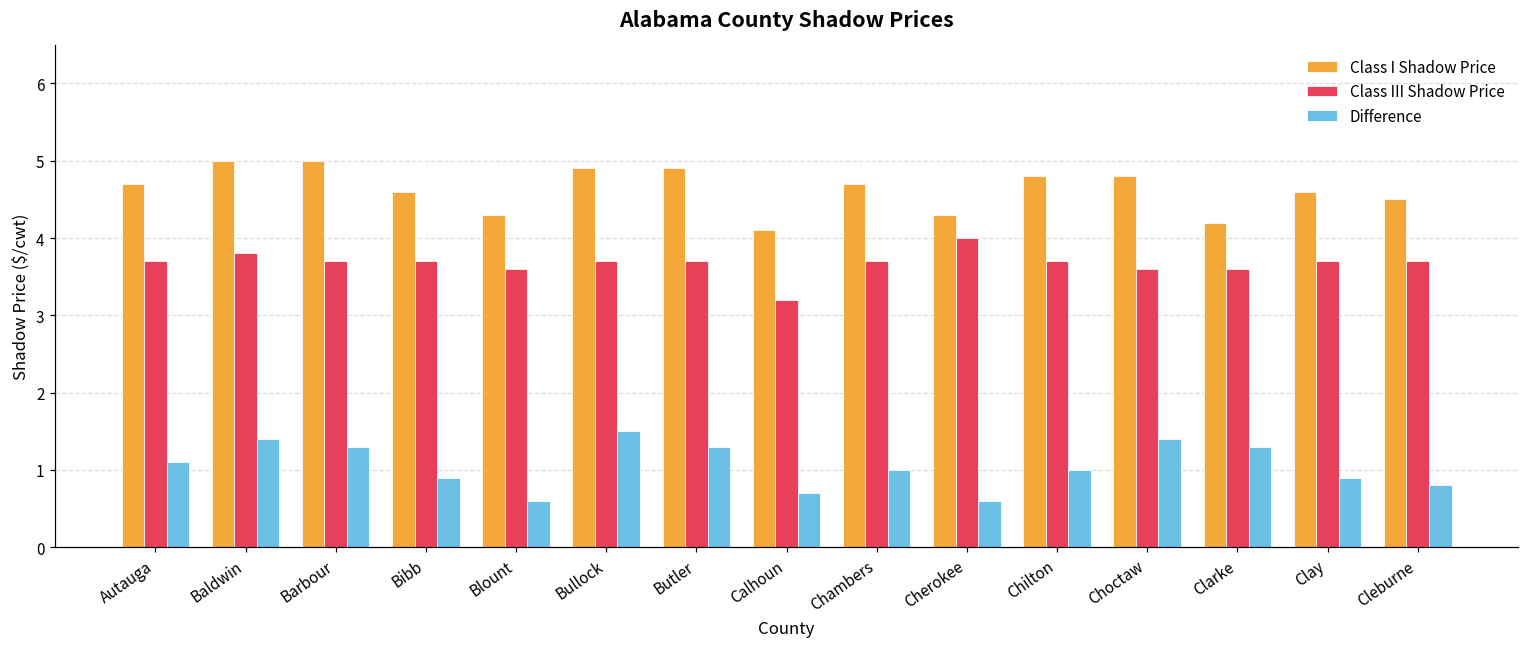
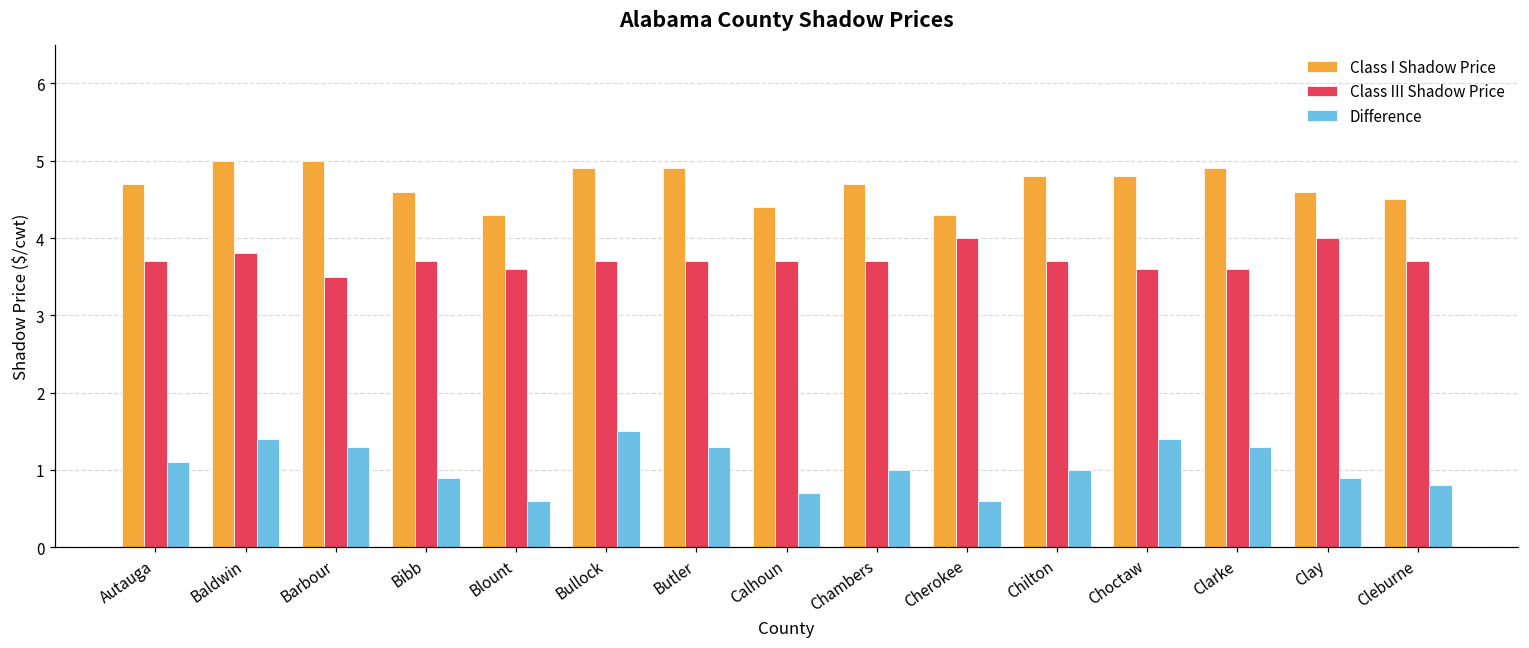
  {
    "Class I Shadow Price": {
      "Autauga": 4.7,
      "Baldwin": 5.0,
      "Barbour": 5.0,
      "Bibb": 4.6,
      "Blount": 4.3,
      "Bullock": 4.9,
      "Butler": 4.9,
-     "Calhoun": 4.1,
+     "Calhoun": 4.4,
      "Chambers": 4.7,
      "Cherokee": 4.3,
      "Chilton": 4.8,
      "Choctaw": 4.8,
-     "Clarke": 4.2,
+     "Clarke": 4.9,
      "Clay": 4.6,
      "Cleburne": 4.5
    },
    "Class III Shadow Price": {
      "Autauga": 3.7,
      "Baldwin": 3.8,
-     "Barbour": 3.7,
+     "Barbour": 3.5,
      "Bibb": 3.7,
      "Blount": 3.6,
      "Bullock": 3.7,
      "Butler": 3.7,
-     "Calhoun": 3.2,
+     "Calhoun": 3.7,
      "Chambers": 3.7,
      "Cherokee": 4.0,
      "Chilton": 3.7,
      "Choctaw": 3.6,
      "Clarke": 3.6,
-     "Clay": 3.7,
+     "Clay": 4.0,
      "Cleburne": 3.7
    },
    "Difference": {
      "Autauga": 1.1,
      "Baldwin": 1.4,
      "Barbour": 1.3,
      "Bibb": 0.9,
      "Blount": 0.6,
      "Bullock": 1.5,
      "Butler": 1.3,
      "Calhoun": 0.7,
      "Chambers": 1.0,
      "Cherokee": 0.6,
      "Chilton": 1.0,
      "Choctaw": 1.4,
      "Clarke": 1.3,
      "Clay": 0.9,
      "Cleburne": 0.8
    }
  }
